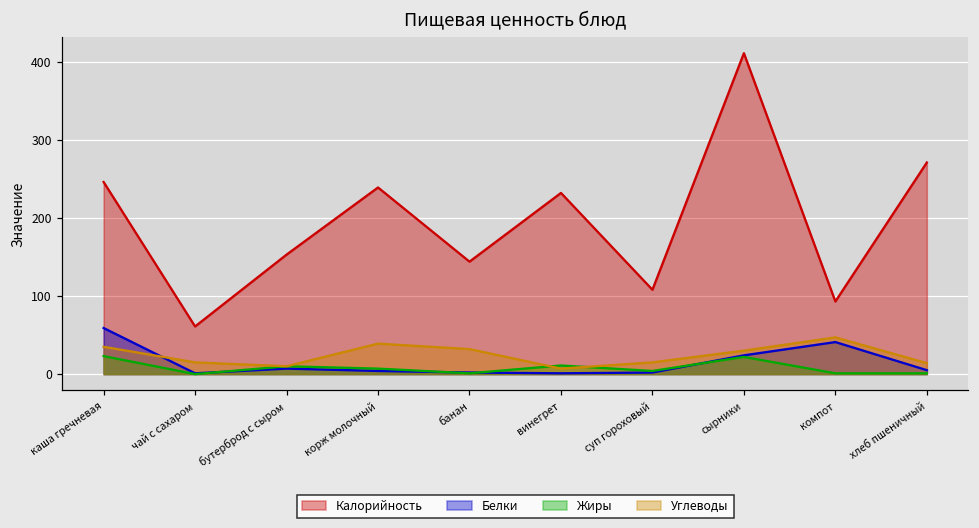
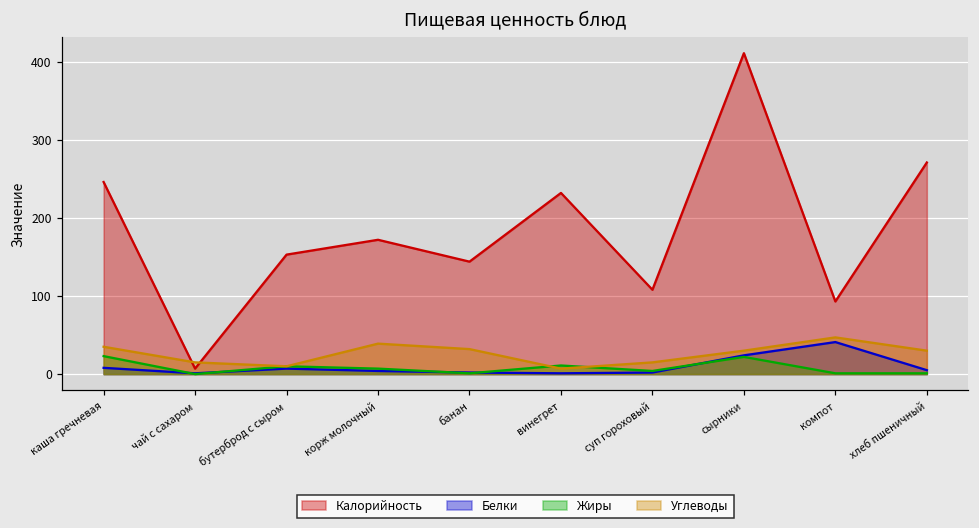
  {
    "Калорийность": {
      "каша гречневая": 250,
-     "чай с сахаром": 60,
+     "чай с сахаром": 10,
      "бутерброд с сыром": 150,
-     "корж молочный": 240,
+     "корж молочный": 170,
      "банан": 140,
      "винегрет": 230,
      "суп гороховый": 110,
      "сырники": 410,
      "компот": 90,
      "хлеб пшеничный": 270
    },
    "Белки": {
-     "каша гречневая": 60,
+     "каша гречневая": 10,
      "винегрет": 0,
      "компот": 40,
      "хлеб пшеничный": 10
    },
    "Жиры": {
      "каша гречневая": 20,
      "винегрет": 10,
      "компот": 0,
      "хлеб пшеничный": 0
    },
    "Углеводы": {
      "каша гречневая": 40,
      "чай с сахаром": 20,
      "корж молочный": 40,
      "банан": 30,
      "винегрет": 10,
      "суп гороховый": 20,
      "сырники": 30,
      "компот": 50,
-     "хлеб пшеничный": 10
+     "хлеб пшеничный": 30
    }
  }
